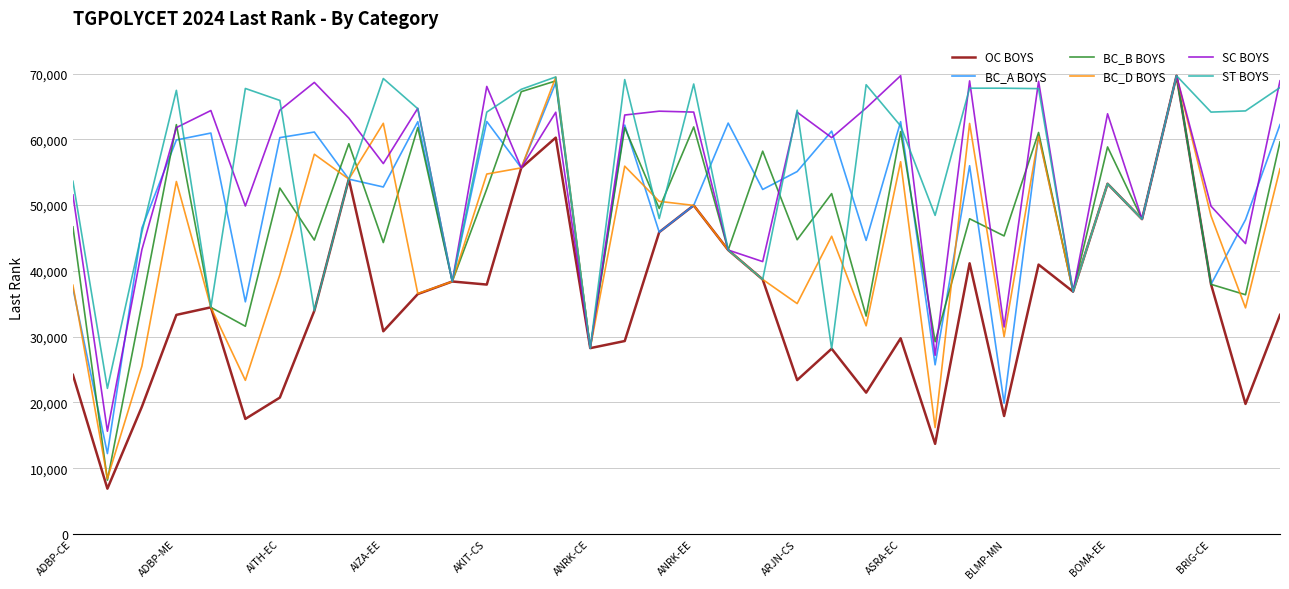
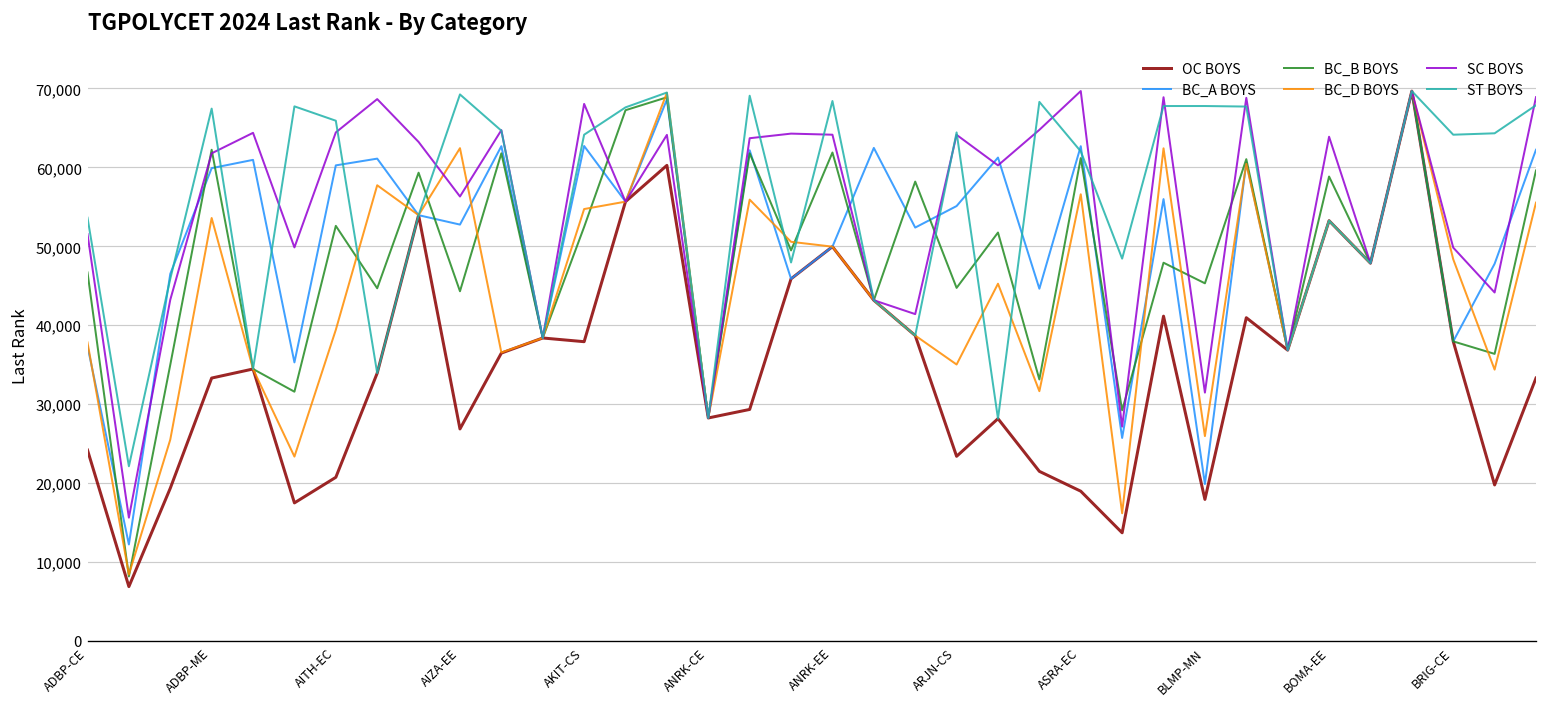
  {
    "OC BOYS": {
      "ADBP-CE": "24,000",
      "ADBP-ME": "33,000",
      "AITH-EC": "21,000",
-     "AIZA-EE": "31,000",
+     "AIZA-EE": "27,000",
      "AKIT-CS": "38,000",
      "ARJN-CS": "23,000",
-     "ASRA-EC": "30,000",
+     "ASRA-EC": "19,000",
      "BLMP-MN": "18,000"
    },
    "BC_A BOYS": {
      "ADBP-CE": "37,000",
      "ADBP-ME": "60,000",
      "AITH-EC": "60,000",
      "AIZA-EE": "53,000",
      "AKIT-CS": "63,000",
      "ARJN-CS": "55,000",
      "ASRA-EC": "63,000",
      "BLMP-MN": "20,000"
    },
    "BC_B BOYS": {
      "ADBP-CE": "47,000",
      "ADBP-ME": "62,000",
      "AITH-EC": "53,000",
      "AIZA-EE": "44,000",
      "AKIT-CS": "52,000",
      "ANRK-EE": "62,000",
      "ARJN-CS": "45,000",
      "ASRA-EC": "61,000",
      "BLMP-MN": "45,000",
      "BOMA-EE": "59,000"
    },
    "BC_D BOYS": {
      "ADBP-CE": "38,000",
      "ADBP-ME": "54,000",
      "AITH-EC": "39,000",
      "AIZA-EE": "62,000",
      "AKIT-CS": "55,000",
      "ARJN-CS": "35,000",
      "ASRA-EC": "57,000",
-     "BLMP-MN": "30,000",
+     "BLMP-MN": "26,000",
      "BRIG-CE": "48,000"
    },
    "SC BOYS": {
      "ADBP-CE": "52,000",
      "ADBP-ME": "62,000",
      "AITH-EC": "64,000",
      "AIZA-EE": "56,000",
      "AKIT-CS": "68,000",
      "ANRK-EE": "64,000",
      "ASRA-EC": "70,000",
      "BLMP-MN": "31,000",
      "BOMA-EE": "64,000",
      "BRIG-CE": "50,000"
    },
    "ST BOYS": {
      "ADBP-CE": "54,000",
      "ADBP-ME": "67,000",
      "AITH-EC": "66,000",
      "AIZA-EE": "69,000",
      "AKIT-CS": "64,000",
      "ANRK-EE": "68,000",
      "ASRA-EC": "62,000",
      "BLMP-MN": "68,000",
      "BRIG-CE": "64,000"
    }
  }
